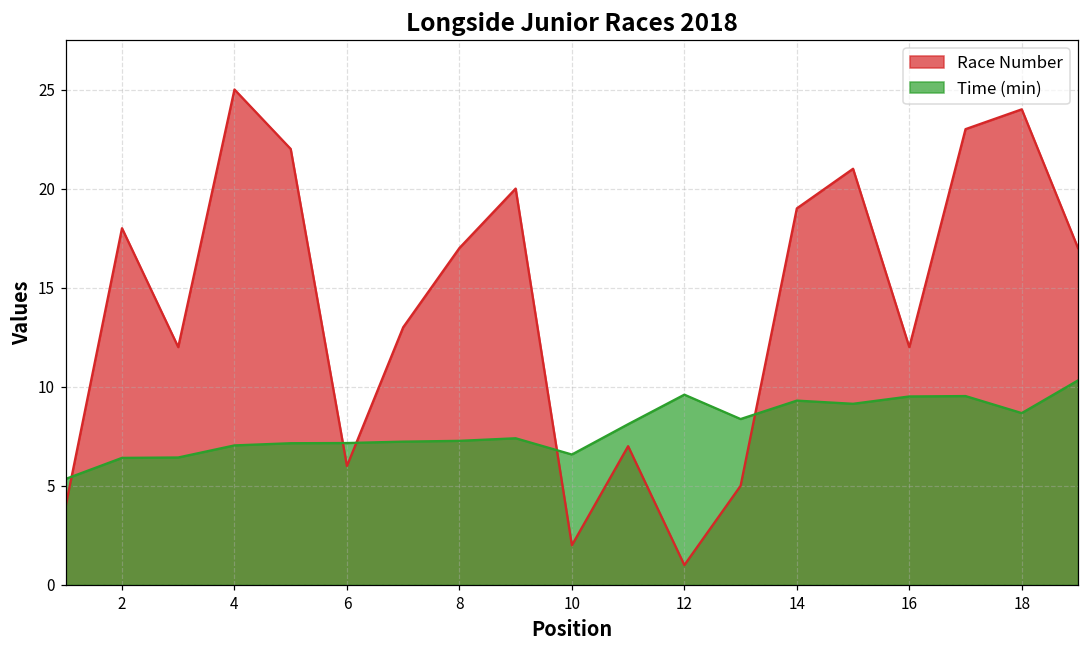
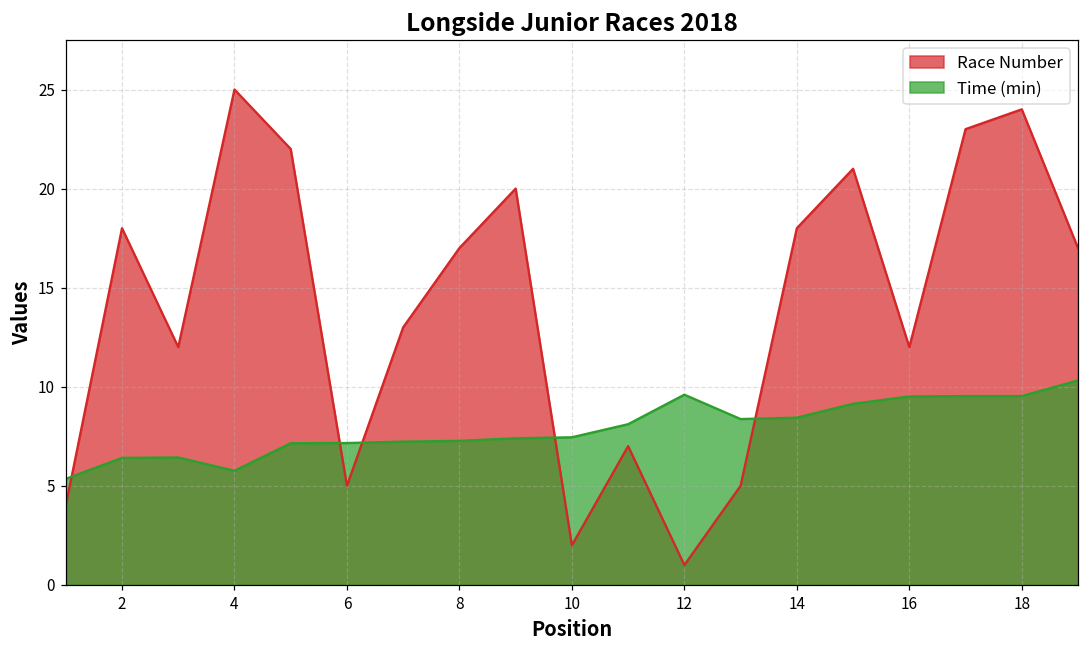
  {
    "Race Number": {
      "2": 18,
      "4": 25,
-     "6": 6,
+     "6": 5,
      "8": 17,
      "10": 2,
      "12": 1,
-     "14": 19,
+     "14": 18,
      "16": 12,
      "18": 24
    },
    "Time (min)": {
      "2": 6.4,
-     "4": 7.0,
+     "4": 5.8,
      "6": 7.2,
      "8": 7.3,
-     "10": 6.6,
+     "10": 7.5,
      "12": 9.6,
-     "14": 9.3,
+     "14": 8.4,
      "16": 9.5,
-     "18": 8.7
+     "18": 9.5
    }
  }
